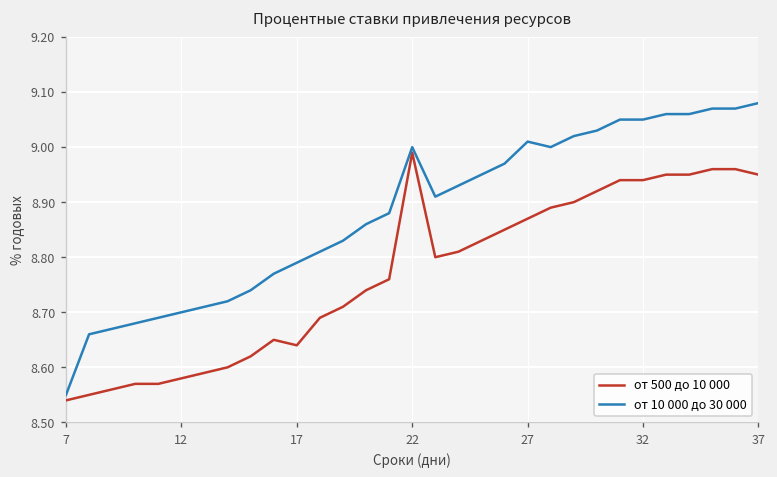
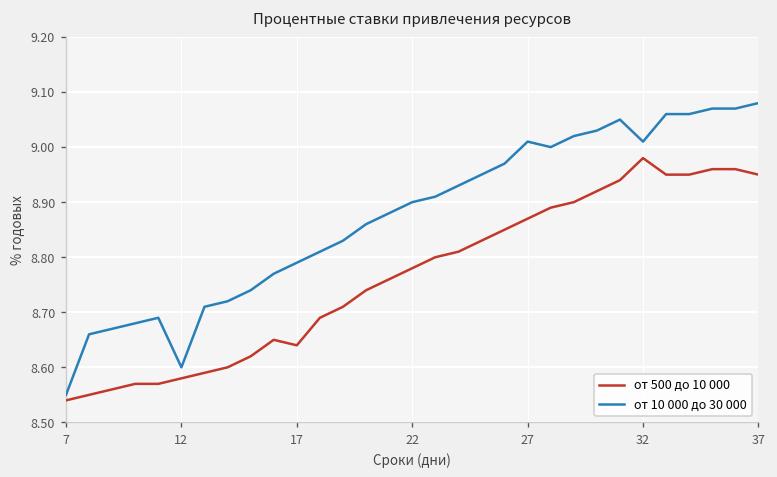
  {
    "от 500 до 10 000": {
      "7": 8.54,
      "12": 8.58,
      "17": 8.64,
-     "22": 8.99,
+     "22": 8.78,
      "27": 8.87,
-     "32": 8.94,
+     "32": 8.98,
      "37": 8.95
    },
    "от 10 000 до 30 000": {
      "7": 8.55,
-     "12": 8.7,
+     "12": 8.6,
      "17": 8.79,
-     "22": 9.0,
+     "22": 8.9,
      "27": 9.01,
-     "32": 9.05,
+     "32": 9.01,
      "37": 9.08
    }
  }
